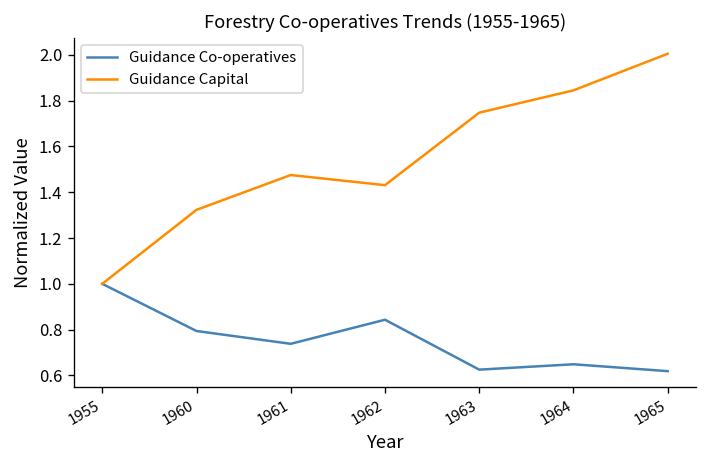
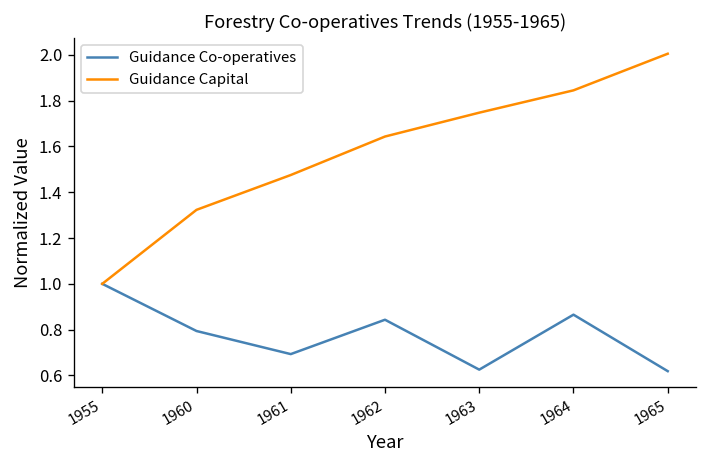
  {
    "Guidance Co-operatives": {
      "1960": 0.79,
-     "1961": 0.74,
+     "1961": 0.69,
      "1962": 0.84,
      "1963": 0.63,
-     "1964": 0.65,
+     "1964": 0.87,
      "1965": 0.62
    },
    "Guidance Capital": {
      "1960": 1.32,
      "1961": 1.48,
-     "1962": 1.43,
+     "1962": 1.64,
      "1963": 1.75,
      "1964": 1.84,
      "1965": 2.00
    }
  }
